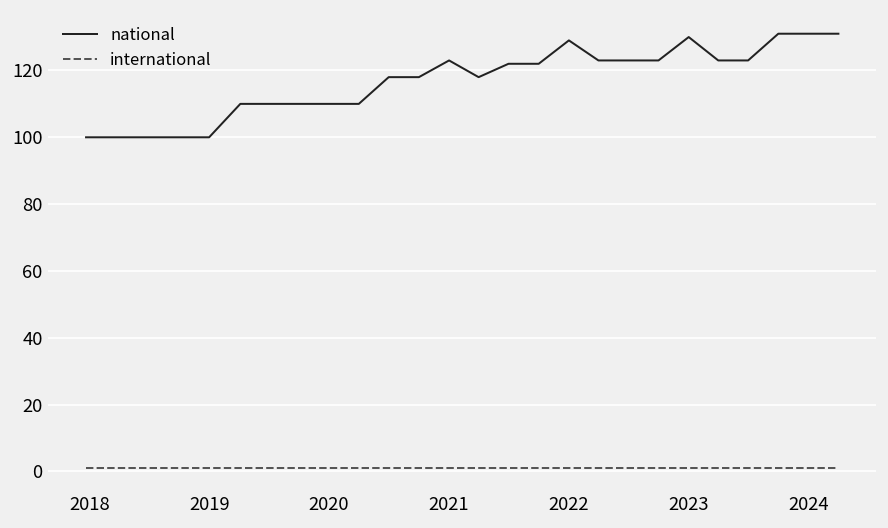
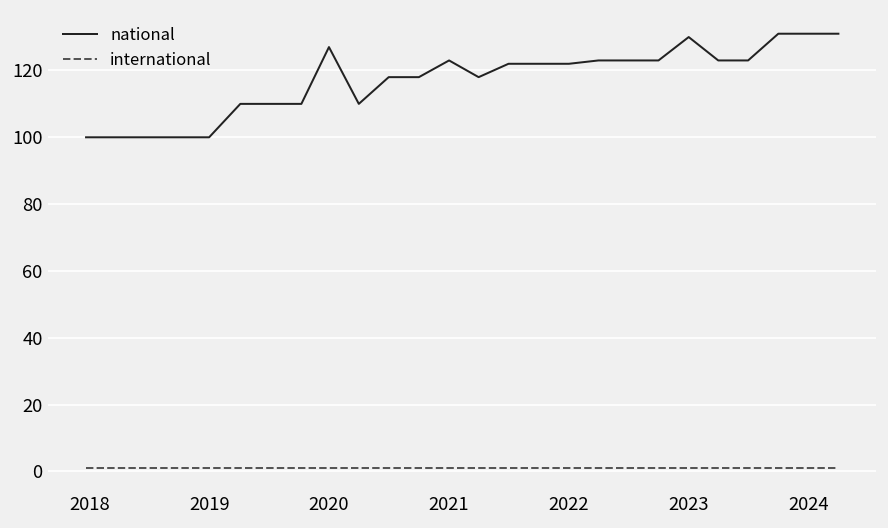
  {
    "national": {
      "2019": 100,
-     "2020": 110,
+     "2020": 127,
      "2021": 123,
-     "2022": 129,
+     "2022": 122,
      "2023": 130,
      "2024": 131
    },
    "international": {
      "2019": 1,
      "2020": 1,
      "2021": 1,
      "2022": 1,
      "2023": 1,
      "2024": 1
    }
  }
